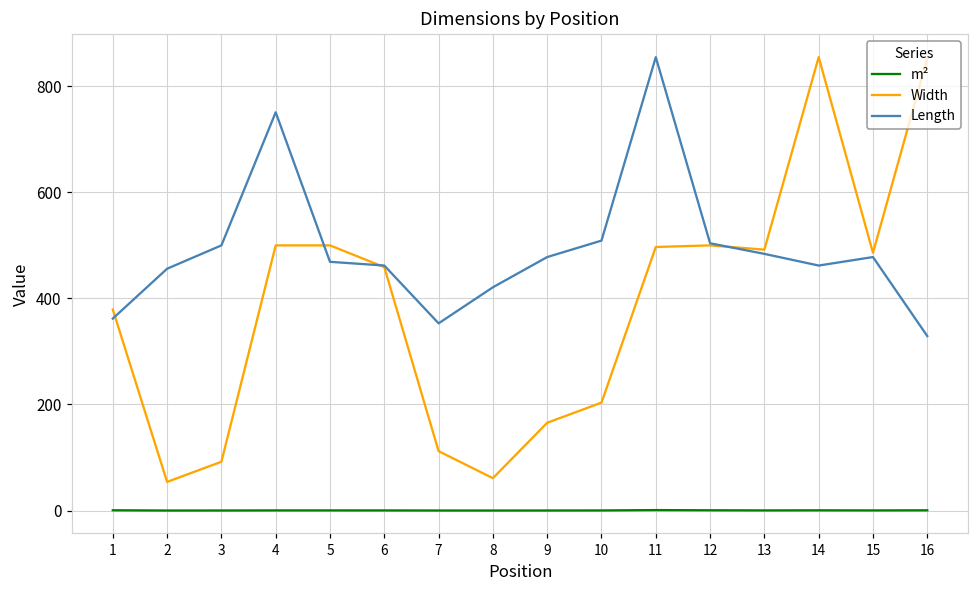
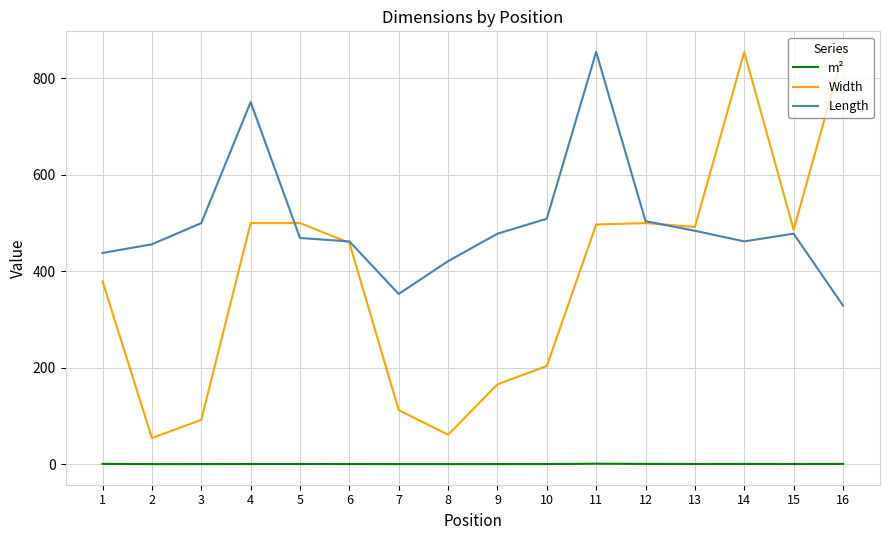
  {
    "m²": {
      "1": 0,
      "2": 0,
      "3": 0,
      "4": 0,
      "5": 0,
      "6": 0,
      "7": 0,
      "8": 0,
      "9": 0,
      "10": 0,
      "11": 0,
      "12": 0,
      "13": 0,
      "14": 0,
      "15": 0,
      "16": 0
    },
    "Width": {
      "1": 380,
      "2": 50,
      "3": 90,
      "4": 500,
      "5": 500,
      "7": 110,
      "8": 60,
      "9": 170,
      "10": 200,
      "11": 500,
      "13": 490,
      "14": 860,
      "15": 490
    },
    "Length": {
-     "1": 360,
+     "1": 440,
      "2": 460,
      "3": 500,
      "4": 750,
      "5": 470,
      "7": 350,
      "8": 420,
      "9": 480,
      "10": 510,
      "11": 860,
      "13": 480,
      "14": 460,
      "15": 480,
      "16": 330
    }
  }
